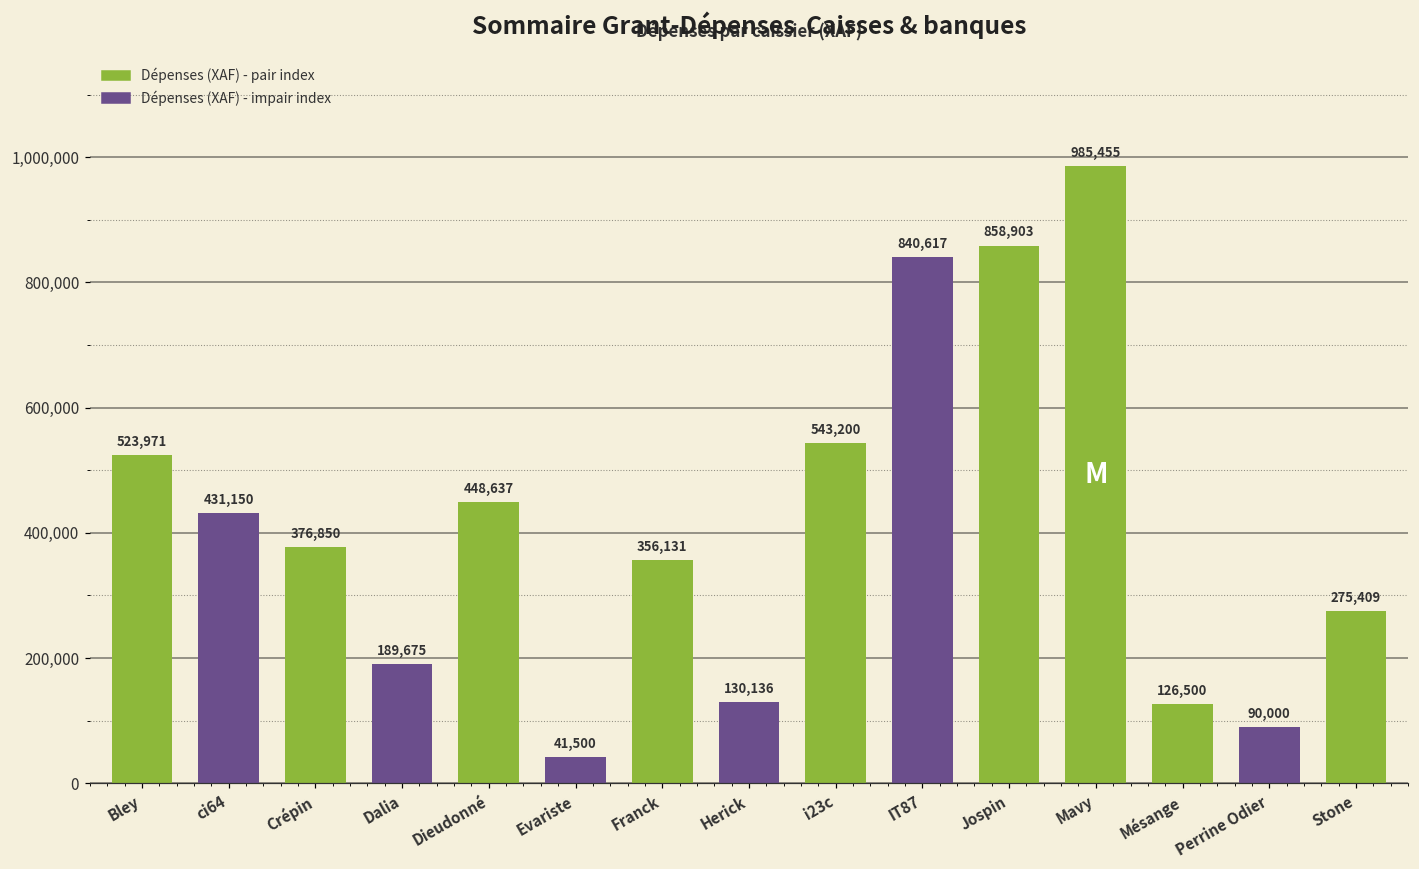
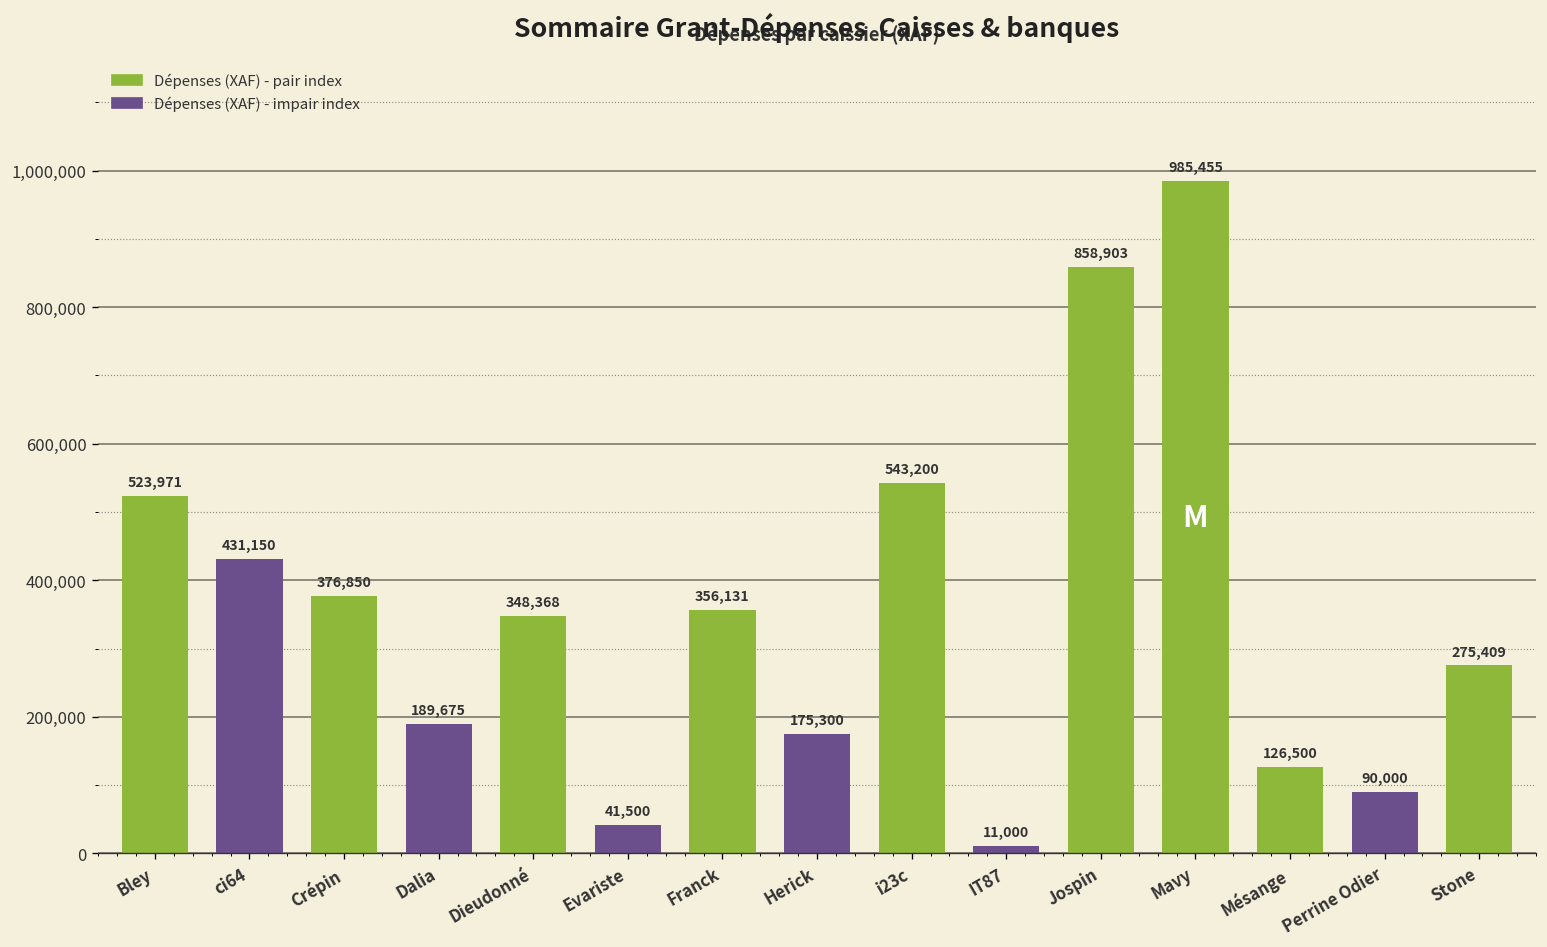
  {
    "Bley": "523,971",
    "ci64": "431,150",
    "Crépin": "376,850",
    "Dalia": "189,675",
-   "Dieudonné": "448,637",
+   "Dieudonné": "348,368",
    "Evariste": "41,500",
    "Franck": "356,131",
-   "Herick": "130,136",
+   "Herick": "175,300",
    "i23c": "543,200",
-   "IT87": "840,617",
+   "IT87": "11,000",
    "Jospin": "858,903",
    "Mavy": "985,455",
    "Mésange": "126,500",
    "Perrine Odier": "90,000",
    "Stone": "275,409"
  }
